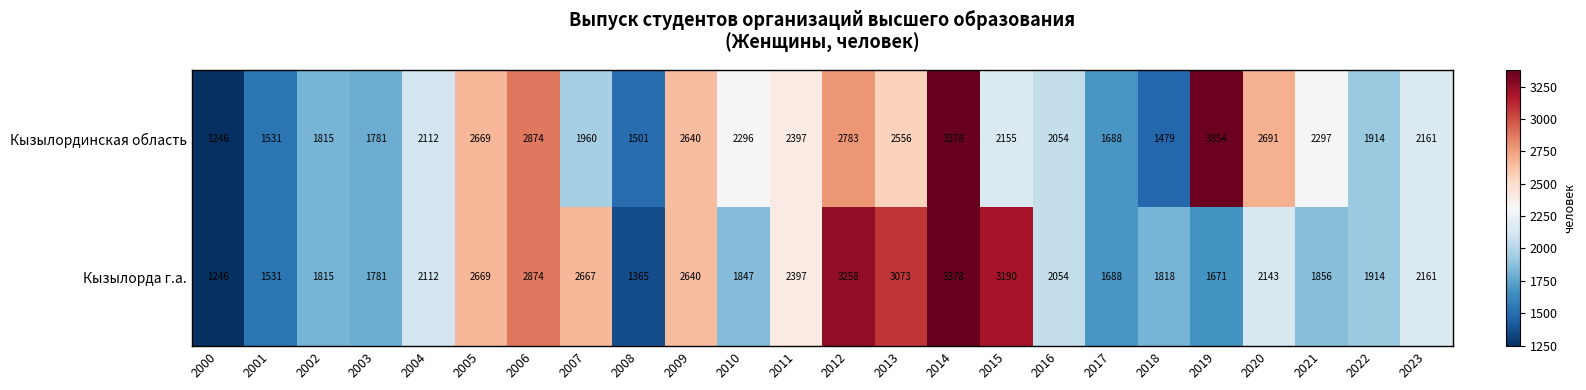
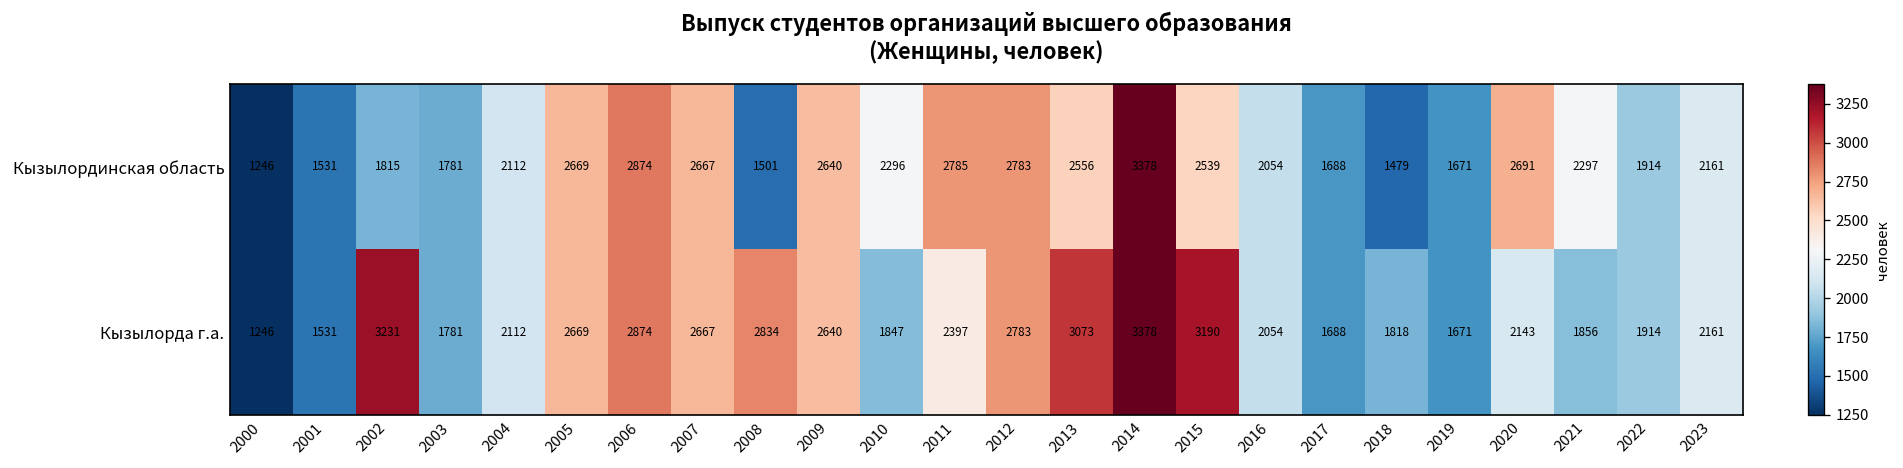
  {
    "Кызылординская область": {
      "2000": 1246,
      "2001": 1531,
      "2002": 1815,
      "2003": 1781,
      "2004": 2112,
      "2005": 2669,
      "2006": 2874,
-     "2007": 1960,
+     "2007": 2667,
      "2008": 1501,
      "2009": 2640,
      "2010": 2296,
-     "2011": 2397,
+     "2011": 2785,
      "2012": 2783,
      "2013": 2556,
      "2014": 3378,
-     "2015": 2155,
+     "2015": 2539,
      "2016": 2054,
      "2017": 1688,
      "2018": 1479,
-     "2019": 3354,
+     "2019": 1671,
      "2020": 2691,
      "2021": 2297,
      "2022": 1914,
      "2023": 2161
    },
    "Кызылорда г.а.": {
      "2000": 1246,
      "2001": 1531,
-     "2002": 1815,
+     "2002": 3231,
      "2003": 1781,
      "2004": 2112,
      "2005": 2669,
      "2006": 2874,
      "2007": 2667,
-     "2008": 1365,
+     "2008": 2834,
      "2009": 2640,
      "2010": 1847,
      "2011": 2397,
-     "2012": 3258,
+     "2012": 2783,
      "2013": 3073,
      "2014": 3378,
      "2015": 3190,
      "2016": 2054,
      "2017": 1688,
      "2018": 1818,
      "2019": 1671,
      "2020": 2143,
      "2021": 1856,
      "2022": 1914,
      "2023": 2161
    }
  }
